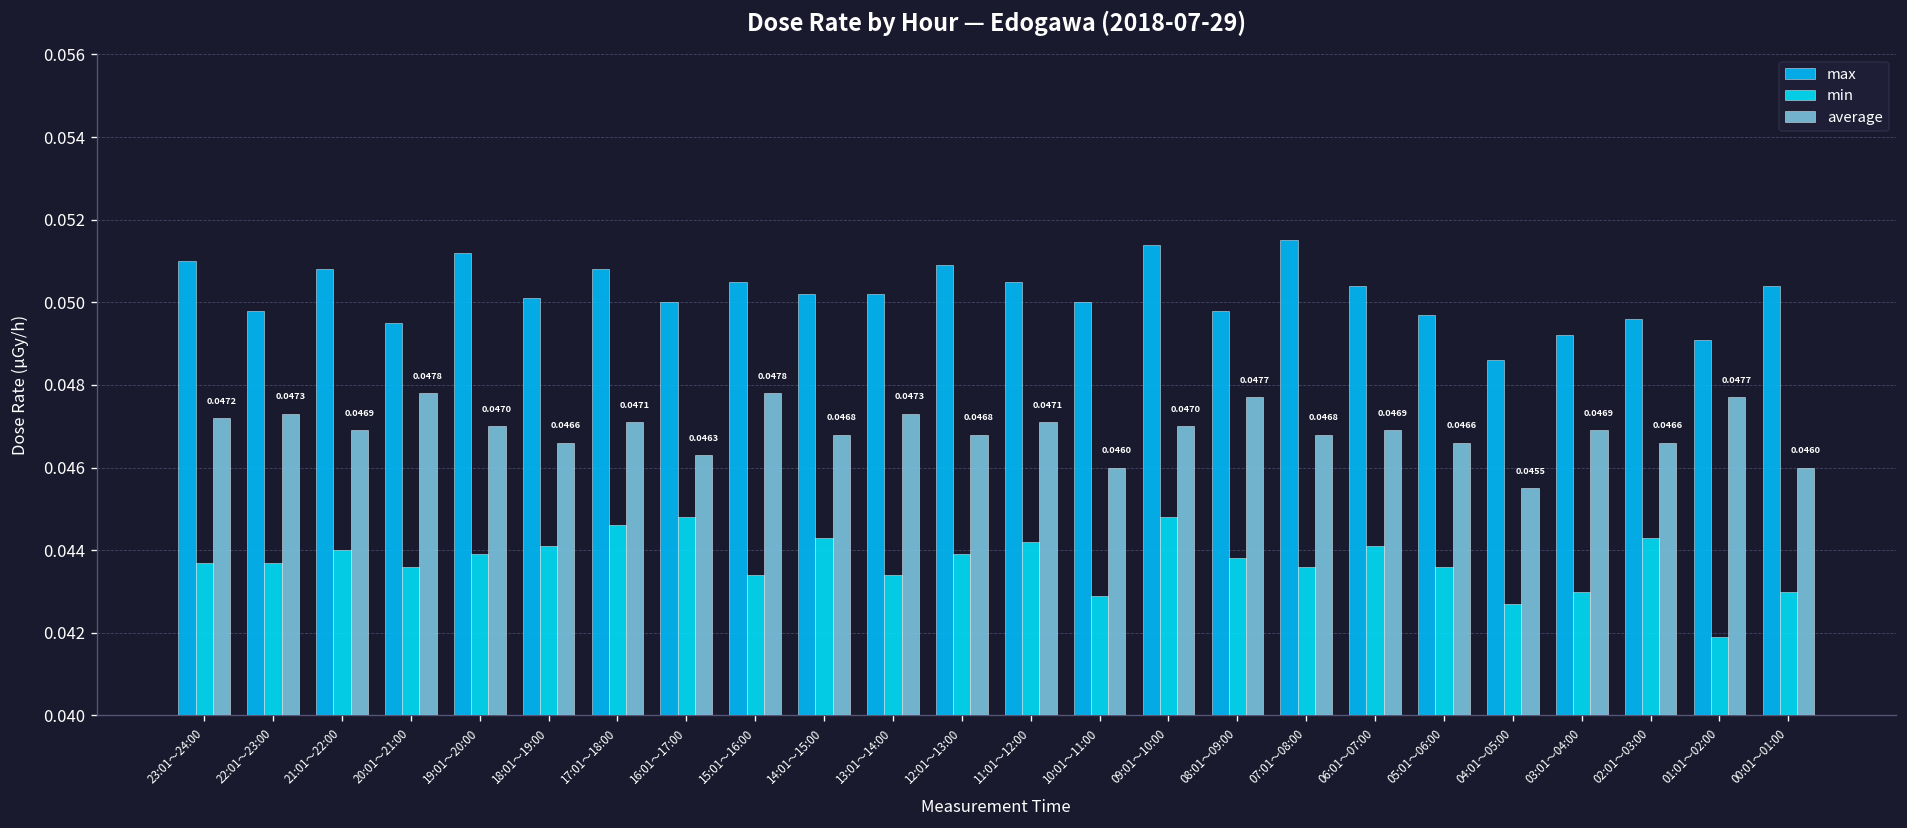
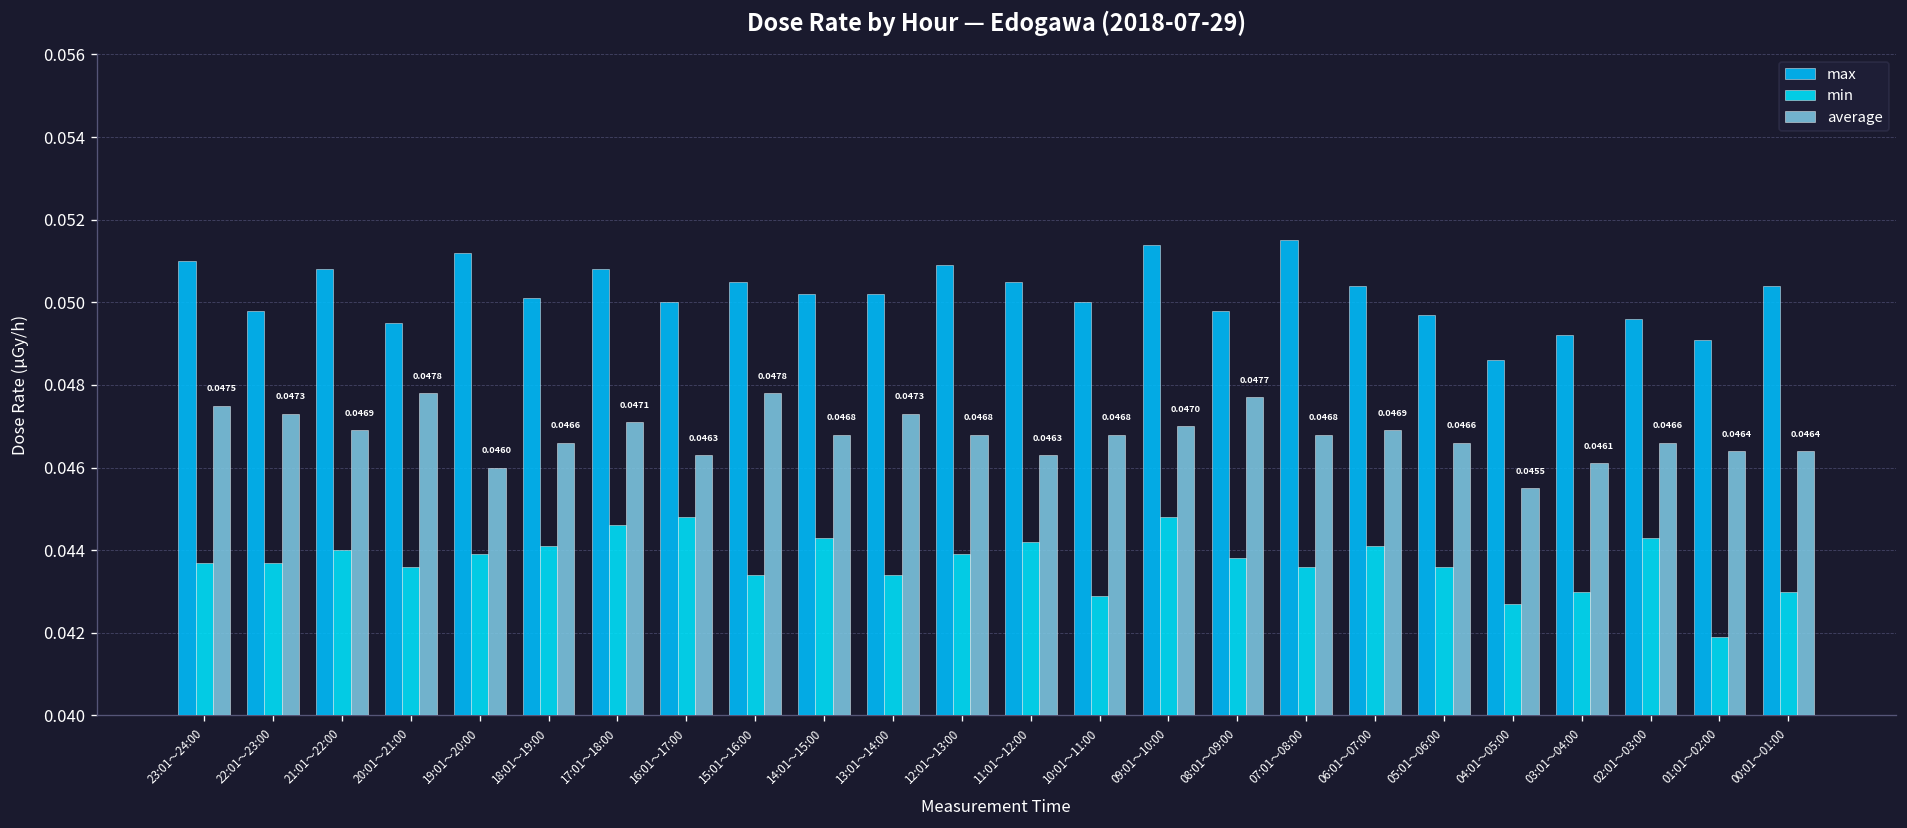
  {
    "average": {
-     "23:01～24:00": 0.0472,
+     "23:01～24:00": 0.0475,
      "22:01～23:00": 0.0473,
      "21:01～22:00": 0.0469,
      "20:01～21:00": 0.0478,
-     "19:01～20:00": 0.0470,
+     "19:01～20:00": 0.0460,
      "18:01～19:00": 0.0466,
      "17:01～18:00": 0.0471,
      "16:01～17:00": 0.0463,
      "15:01～16:00": 0.0478,
      "14:01～15:00": 0.0468,
      "13:01～14:00": 0.0473,
      "12:01～13:00": 0.0468,
-     "11:01～12:00": 0.0471,
-     "10:01～11:00": 0.0460,
+     "11:01～12:00": 0.0463,
+     "10:01～11:00": 0.0468,
      "09:01～10:00": 0.0470,
      "08:01～09:00": 0.0477,
      "07:01～08:00": 0.0468,
      "06:01～07:00": 0.0469,
      "05:01～06:00": 0.0466,
      "04:01～05:00": 0.0455,
-     "03:01～04:00": 0.0469,
+     "03:01～04:00": 0.0461,
      "02:01～03:00": 0.0466,
-     "01:01～02:00": 0.0477,
-     "00:01～01:00": 0.0460
+     "01:01～02:00": 0.0464,
+     "00:01～01:00": 0.0464
    }
  }
